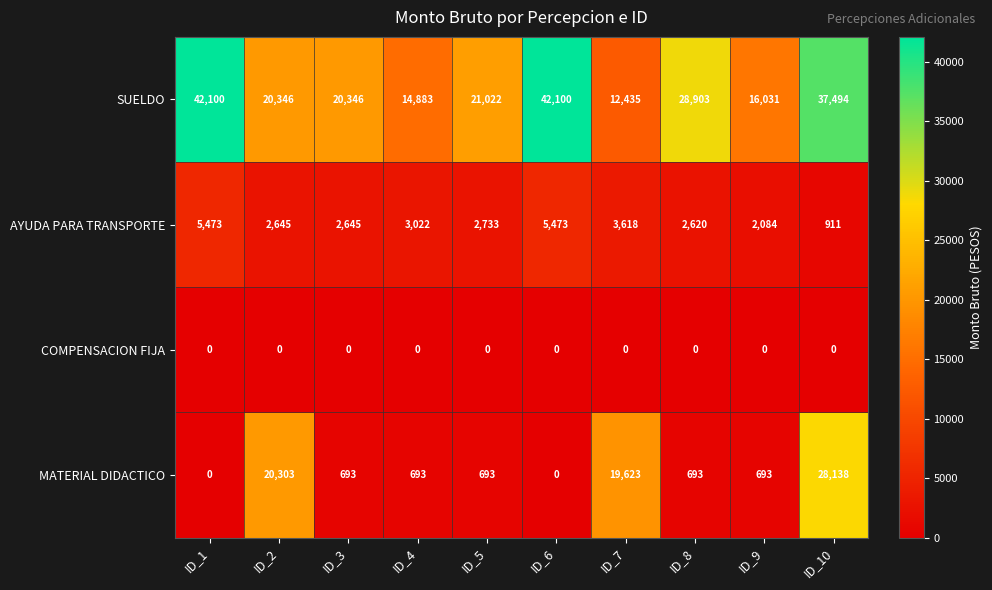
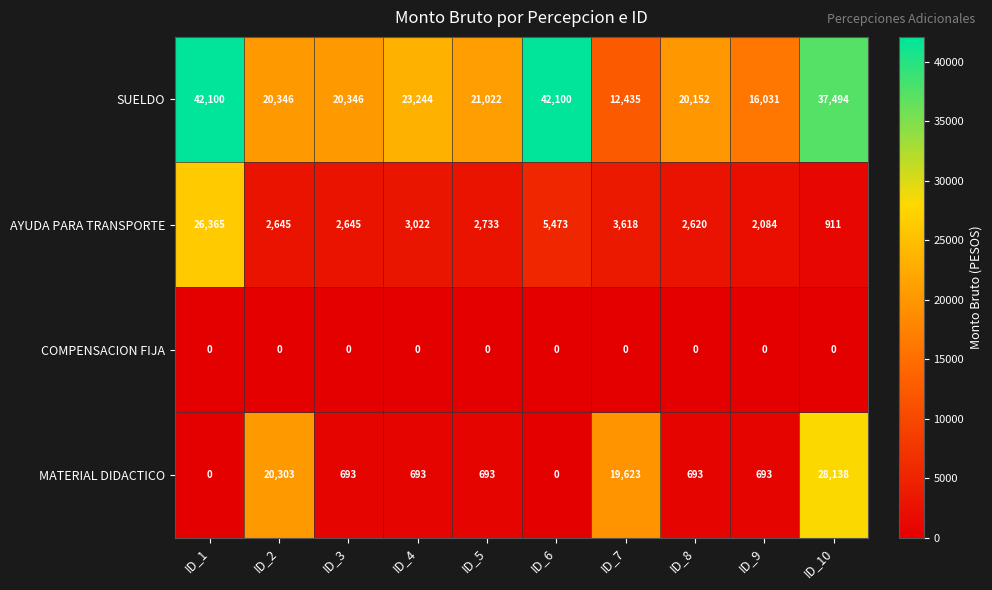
  {
    "SUELDO": {
      "ID_1": "42,100",
      "ID_2": "20,346",
      "ID_3": "20,346",
-     "ID_4": "14,883",
+     "ID_4": "23,244",
      "ID_5": "21,022",
      "ID_6": "42,100",
      "ID_7": "12,435",
-     "ID_8": "28,903",
+     "ID_8": "20,152",
      "ID_9": "16,031",
      "ID_10": "37,494"
    },
    "AYUDA PARA TRANSPORTE": {
-     "ID_1": "5,473",
+     "ID_1": "26,365",
      "ID_2": "2,645",
      "ID_3": "2,645",
      "ID_4": "3,022",
      "ID_5": "2,733",
      "ID_6": "5,473",
      "ID_7": "3,618",
      "ID_8": "2,620",
      "ID_9": "2,084",
      "ID_10": "911"
    },
    "COMPENSACION FIJA": {
      "ID_1": "0",
      "ID_2": "0",
      "ID_3": "0",
      "ID_4": "0",
      "ID_5": "0",
      "ID_6": "0",
      "ID_7": "0",
      "ID_8": "0",
      "ID_9": "0",
      "ID_10": "0"
    },
    "MATERIAL DIDACTICO": {
      "ID_1": "0",
      "ID_2": "20,303",
      "ID_3": "693",
      "ID_4": "693",
      "ID_5": "693",
      "ID_6": "0",
      "ID_7": "19,623",
      "ID_8": "693",
      "ID_9": "693",
      "ID_10": "28,138"
    }
  }
